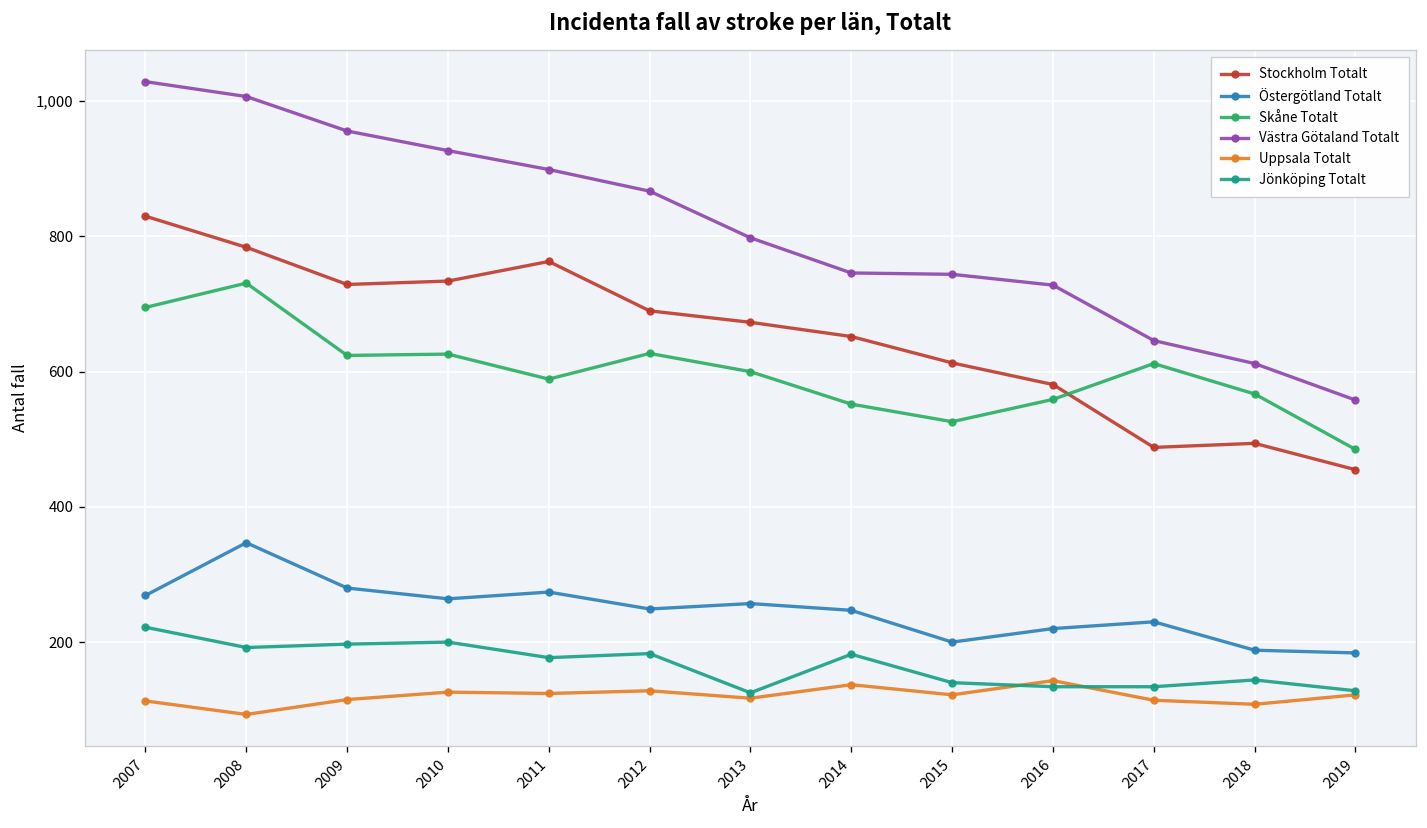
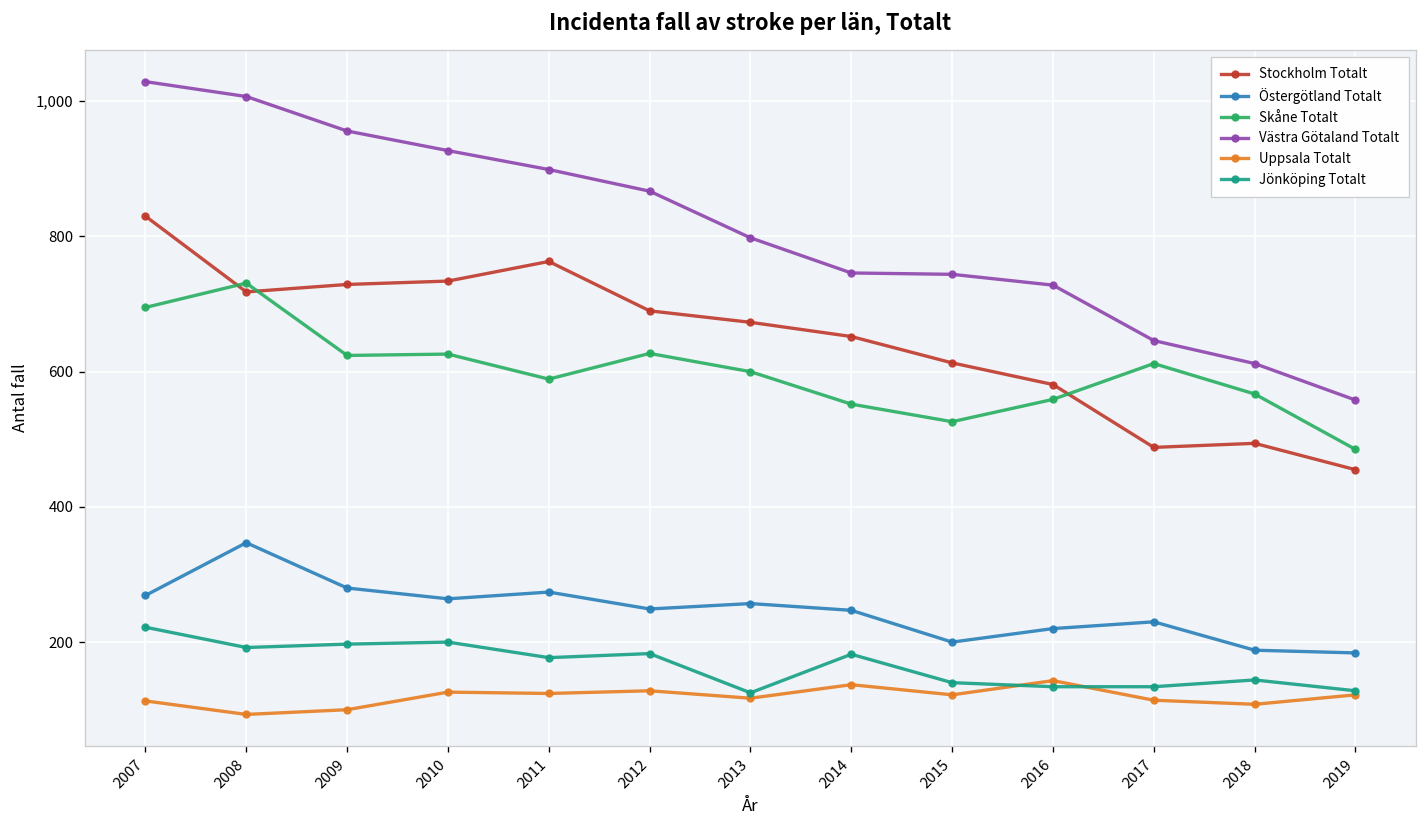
  {
    "Stockholm Totalt": {
      "2007": "830",
-     "2008": "780",
+     "2008": "720",
      "2009": "730",
      "2010": "730",
      "2011": "760",
      "2012": "690",
      "2013": "670",
      "2014": "650",
      "2015": "610",
      "2016": "580",
      "2017": "490",
      "2018": "490",
      "2019": "460"
    },
    "Östergötland Totalt": {
      "2007": "270",
      "2008": "350",
      "2009": "280",
      "2010": "260",
      "2011": "270",
      "2012": "250",
      "2013": "260",
      "2014": "250",
      "2015": "200",
      "2016": "220",
      "2017": "230",
      "2018": "190",
      "2019": "180"
    },
    "Västra Götaland Totalt": {
      "2007": "1,030",
      "2008": "1,010",
      "2009": "960",
      "2010": "930",
      "2011": "900",
      "2012": "870",
      "2013": "800",
      "2014": "750",
      "2015": "740",
      "2016": "730",
      "2017": "650",
      "2018": "610",
      "2019": "560"
    },
    "Uppsala Totalt": {
      "2007": "110",
      "2008": "90",
-     "2009": "120",
+     "2009": "100",
      "2010": "130",
      "2011": "120",
      "2012": "130",
      "2013": "120",
      "2014": "140",
      "2015": "120",
      "2016": "140",
      "2017": "110",
      "2018": "110",
      "2019": "120"
    }
  }
